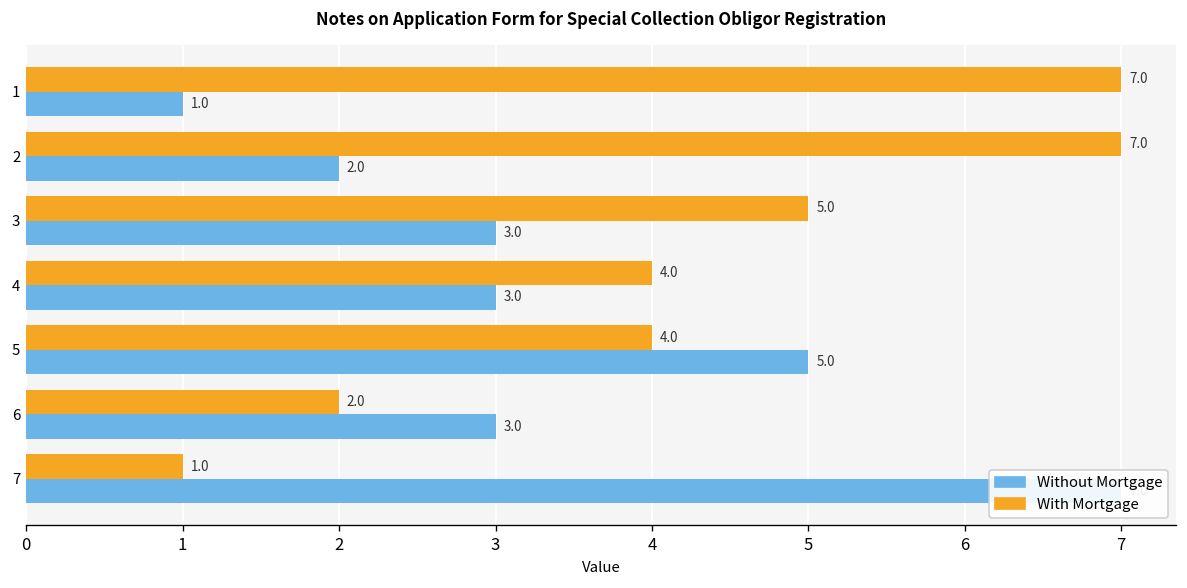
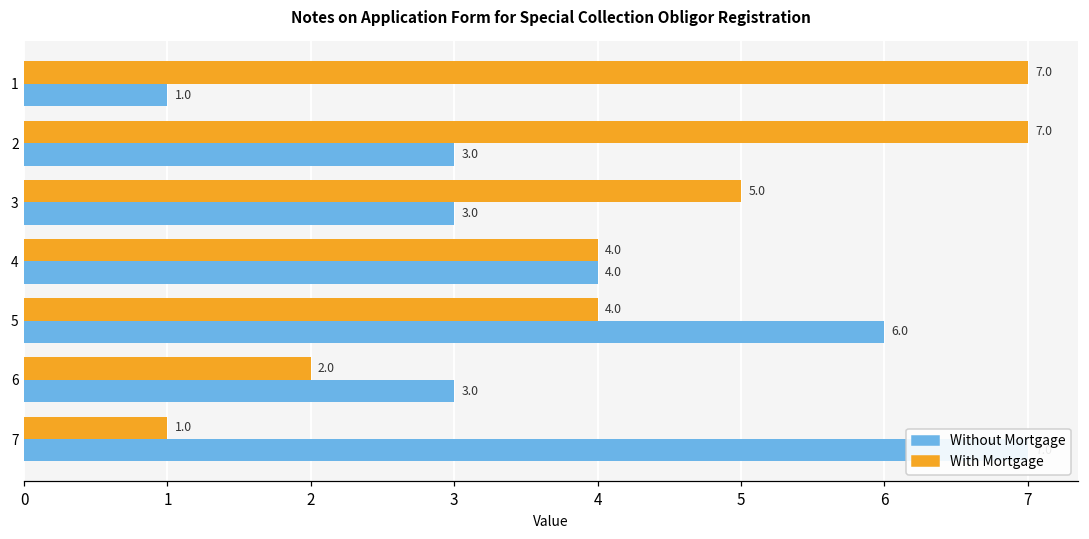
  {
    "Without Mortgage": {
      "1": 1.0,
-     "2": 2.0,
+     "2": 3.0,
      "3": 3.0,
-     "4": 3.0,
-     "5": 5.0,
+     "4": 4.0,
+     "5": 6.0,
      "6": 3.0
    },
    "With Mortgage": {
      "1": 7.0,
      "2": 7.0,
      "3": 5.0,
      "4": 4.0,
      "5": 4.0,
      "6": 2.0,
      "7": 1.0
    }
  }
